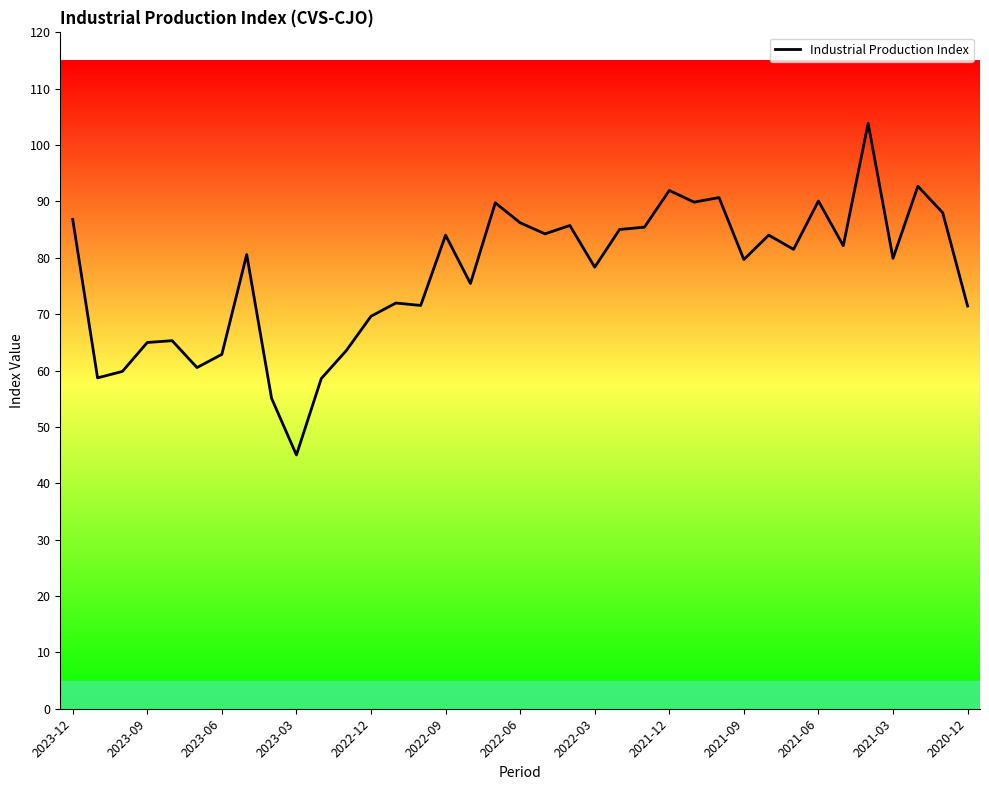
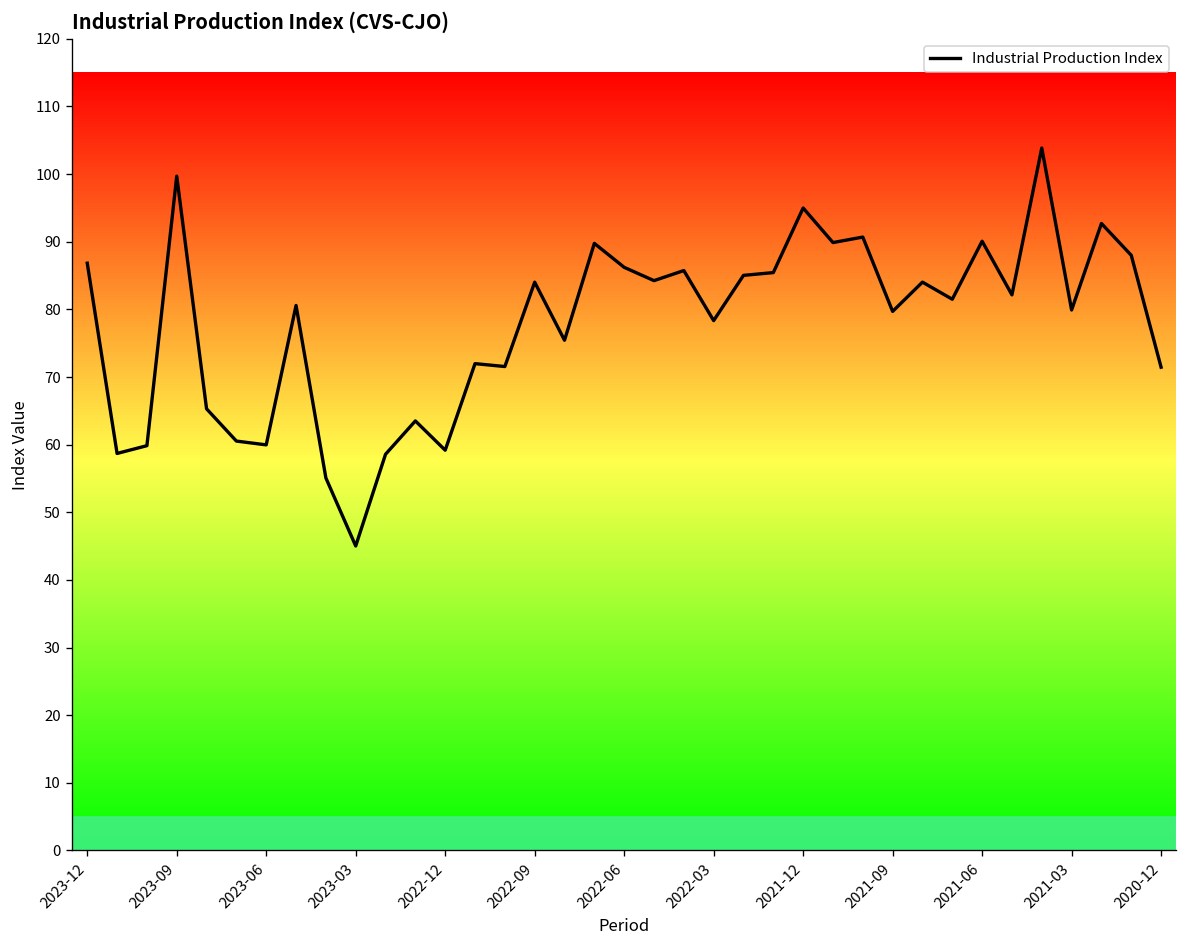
  {
    "2023-12": 87,
-   "2023-09": 65,
-   "2023-06": 63,
+   "2023-09": 100,
+   "2023-06": 60,
    "2023-03": 45,
-   "2022-12": 70,
+   "2022-12": 59,
    "2022-09": 84,
    "2022-06": 86,
    "2022-03": 78,
-   "2021-12": 92,
+   "2021-12": 95,
    "2021-09": 80,
    "2021-06": 90,
    "2021-03": 80,
    "2020-12": 71
  }
